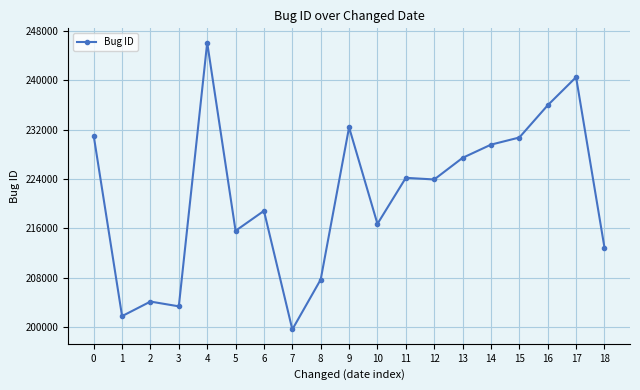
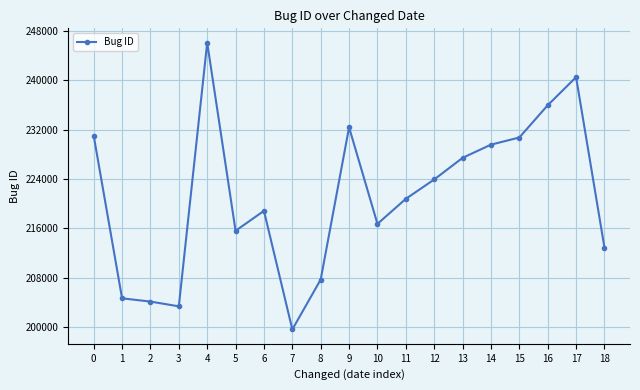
  {
    "0": 231000,
-   "1": 202000,
+   "1": 205000,
    "2": 204000,
    "3": 203000,
    "4": 246000,
    "5": 216000,
    "6": 219000,
    "7": 200000,
    "8": 208000,
    "9": 232000,
    "10": 217000,
-   "11": 224000,
+   "11": 221000,
    "12": 224000,
    "13": 227000,
    "14": 230000,
    "15": 231000,
    "16": 236000,
    "17": 241000,
    "18": 213000
  }
